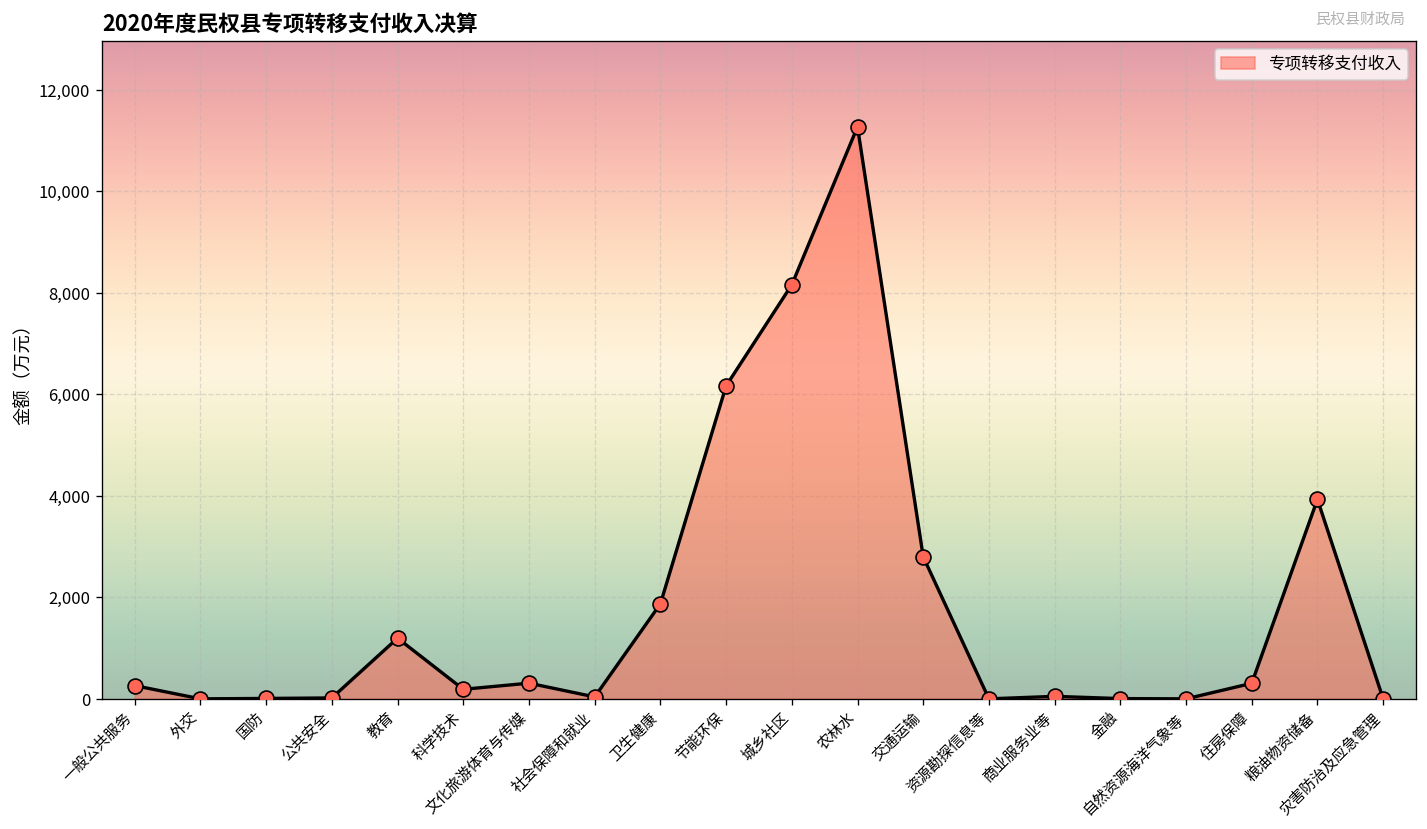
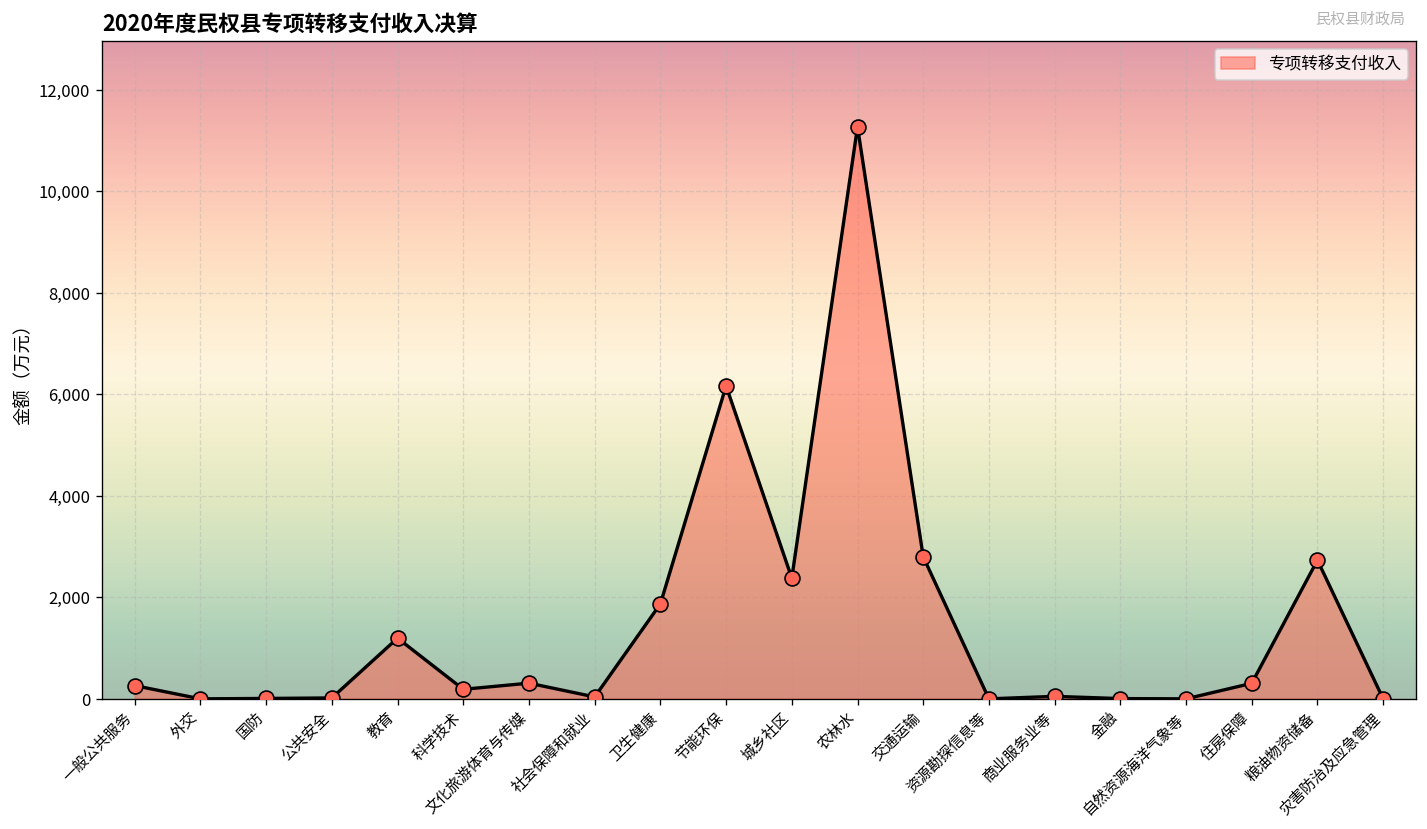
  {
    "一般公共服务": "300",
    "外交": "0",
    "国防": "0",
    "公共安全": "0",
    "教育": "1,200",
    "科学技术": "200",
    "文化旅游体育与传媒": "300",
    "社会保障和就业": "0",
    "卫生健康": "1,900",
    "节能环保": "6,200",
-   "城乡社区": "8,200",
+   "城乡社区": "2,400",
    "农林水": "11,300",
    "交通运输": "2,800",
    "资源勘探信息等": "0",
    "商业服务业等": "0",
    "金融": "0",
    "自然资源海洋气象等": "0",
    "住房保障": "300",
-   "粮油物资储备": "3,900",
+   "粮油物资储备": "2,700",
    "灾害防治及应急管理": "0"
  }
